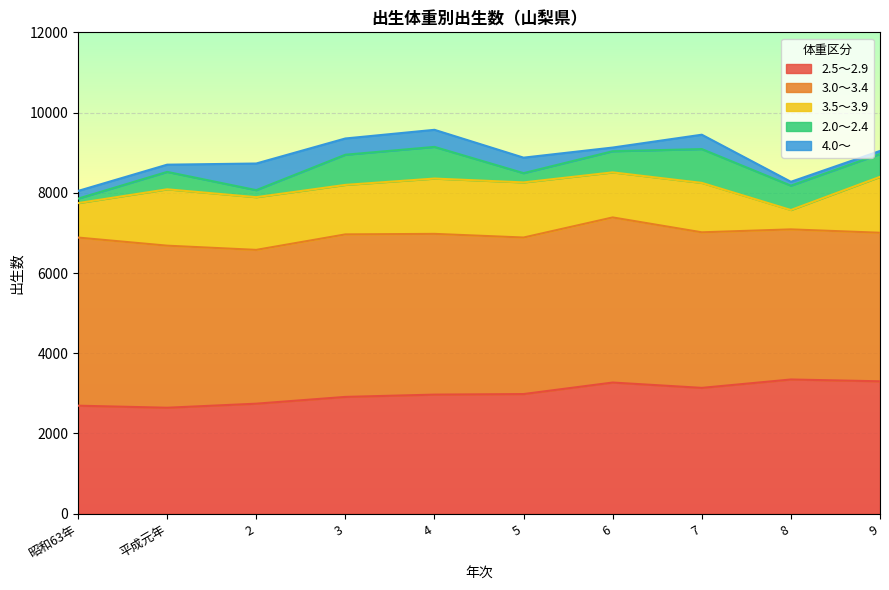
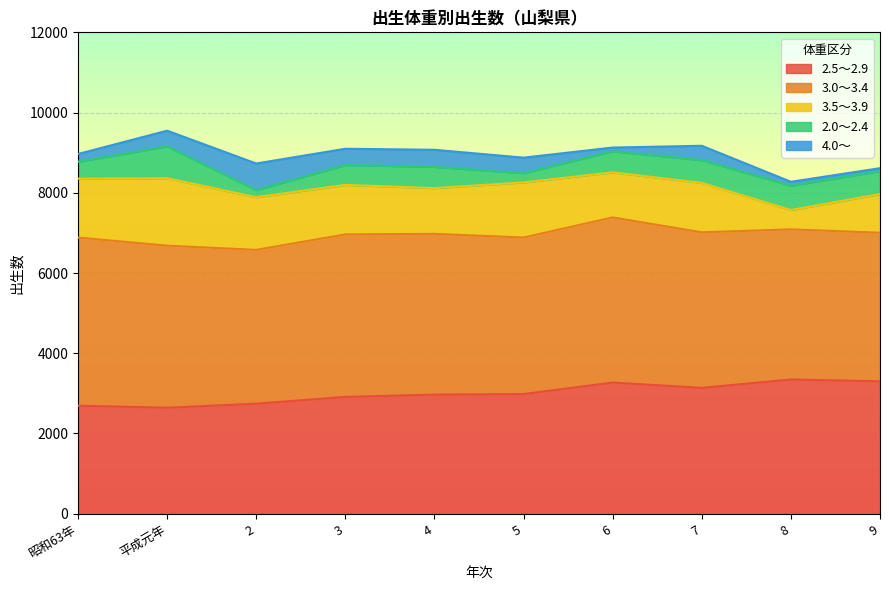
  {
    "3.5～3.9": {
-     "昭和63年": 900,
-     "平成元年": 1400,
+     "昭和63年": 1500,
+     "平成元年": 1700,
      "2": 1300,
      "3": 1200,
-     "4": 1400,
+     "4": 1100,
      "5": 1400,
      "6": 1100,
      "7": 1200,
      "8": 500,
-     "9": 1400
+     "9": 1000
    },
    "2.0～2.4": {
-     "昭和63年": 100,
-     "平成元年": 400,
+     "昭和63年": 400,
+     "平成元年": 800,
      "2": 200,
-     "3": 800,
-     "4": 800,
+     "3": 500,
+     "4": 500,
      "5": 200,
      "6": 500,
-     "7": 800,
+     "7": 600,
      "8": 600,
      "9": 600
    },
    "4.0～": {
      "昭和63年": 200,
-     "平成元年": 200,
+     "平成元年": 400,
      "2": 700,
      "3": 400,
      "4": 400,
      "5": 400,
      "6": 100,
      "7": 400,
      "8": 100,
      "9": 100
    }
  }
